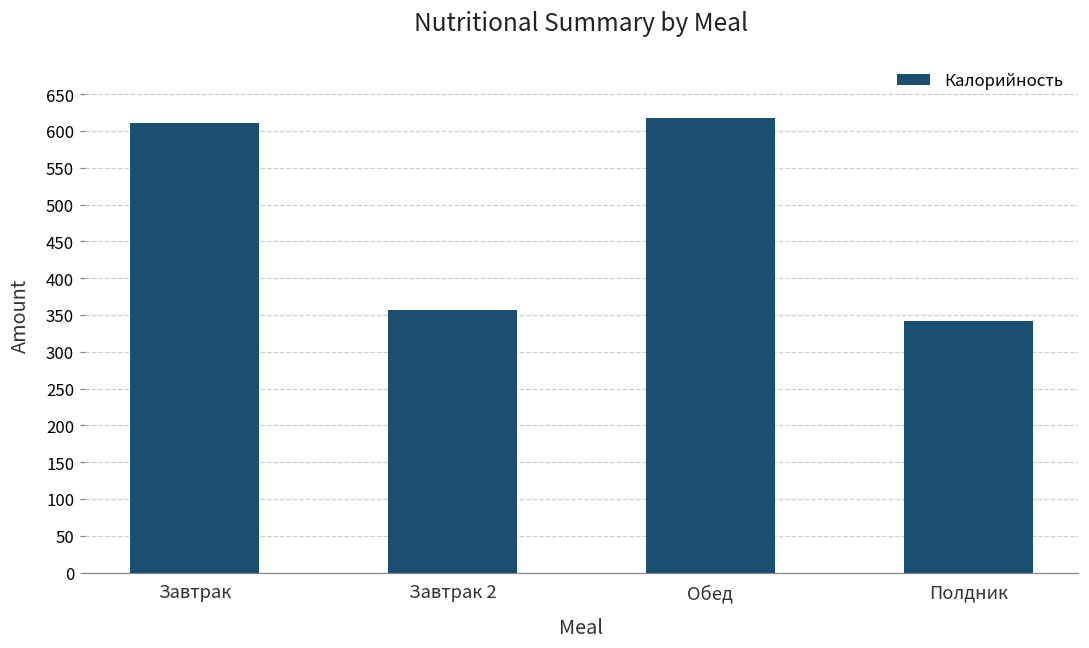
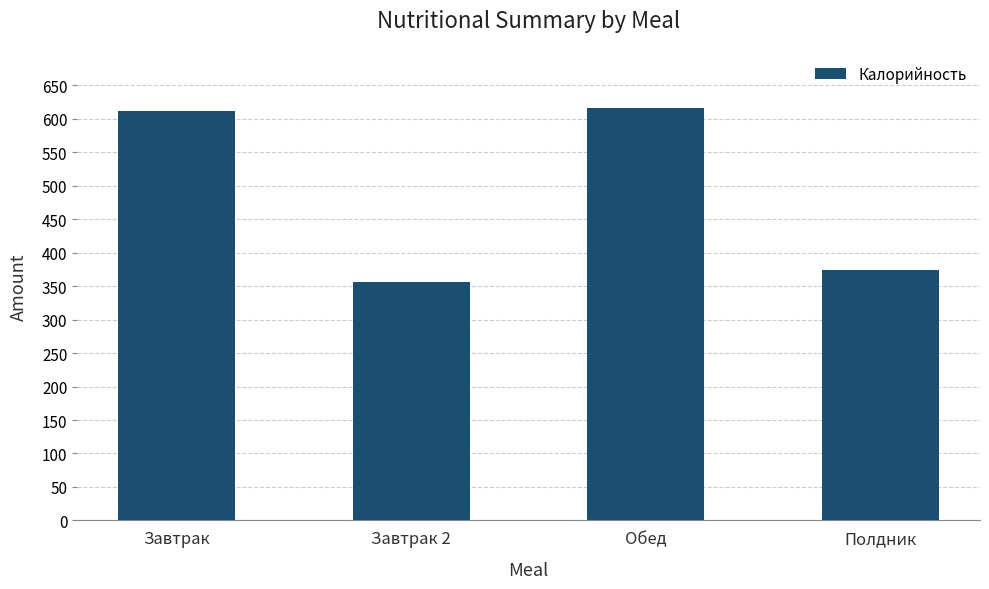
  {
    "Завтрак": 610,
    "Завтрак 2": 360,
    "Обед": 620,
-   "Полдник": 340
+   "Полдник": 370
  }
